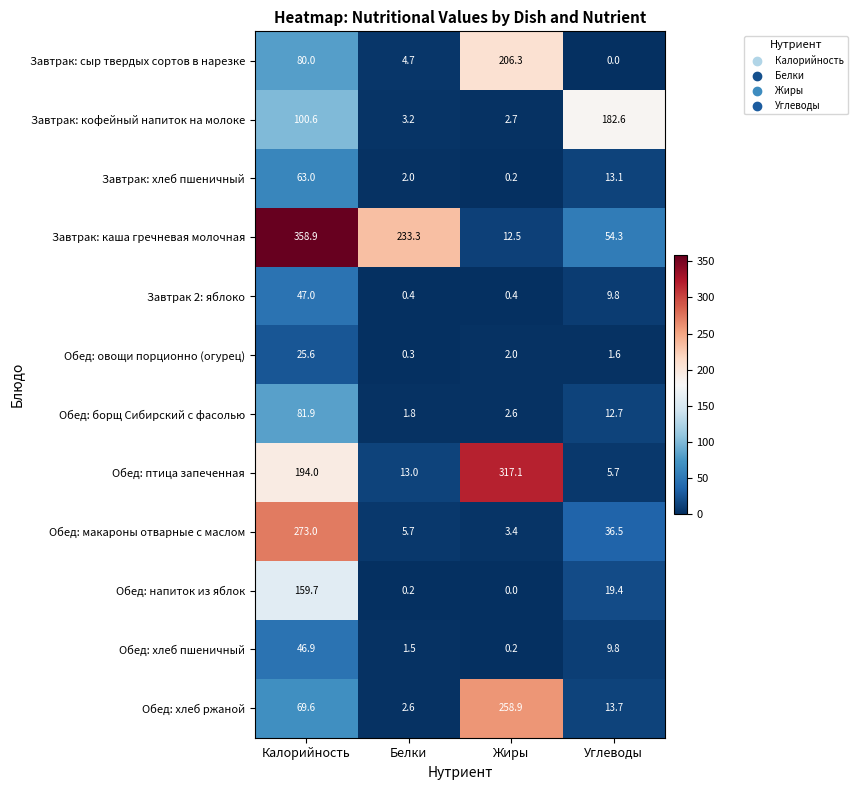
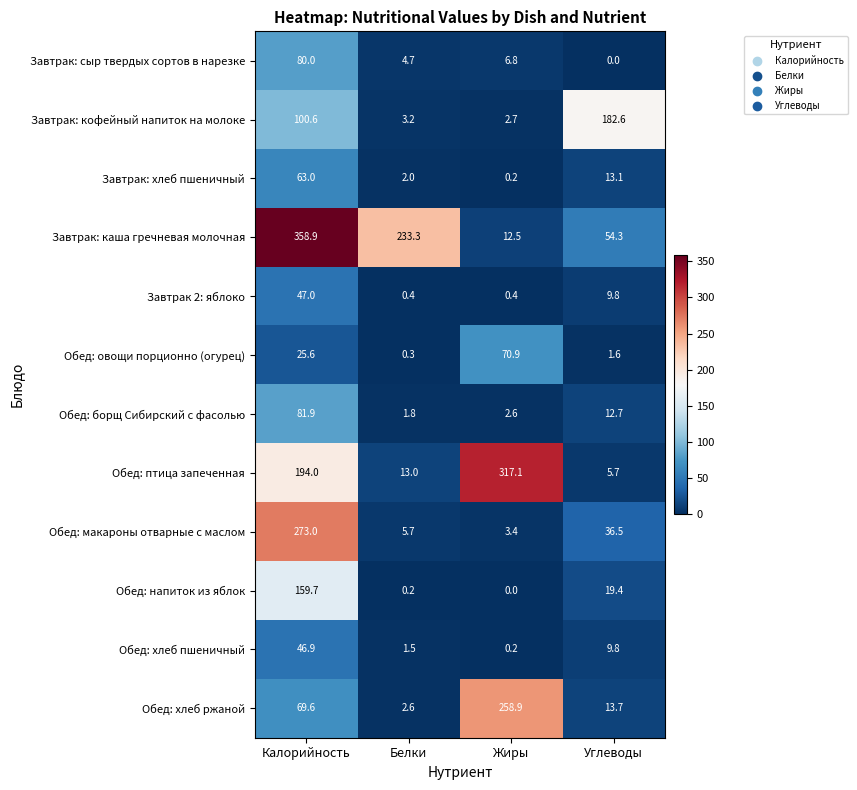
  {
    "Завтрак: сыр твердых сортов в нарезке": {
      "Калорийность": 80.0,
      "Белки": 4.7,
-     "Жиры": 206.3,
+     "Жиры": 6.8,
      "Углеводы": 0.0
    },
    "Завтрак: кофейный напиток на молоке": {
      "Калорийность": 100.6,
      "Белки": 3.2,
      "Жиры": 2.7,
      "Углеводы": 182.6
    },
    "Завтрак: хлеб пшеничный": {
      "Калорийность": 63.0,
      "Белки": 2.0,
      "Жиры": 0.2,
      "Углеводы": 13.1
    },
    "Завтрак: каша гречневая молочная": {
      "Калорийность": 358.9,
      "Белки": 233.3,
      "Жиры": 12.5,
      "Углеводы": 54.3
    },
    "Завтрак 2: яблоко": {
      "Калорийность": 47.0,
      "Белки": 0.4,
      "Жиры": 0.4,
      "Углеводы": 9.8
    },
    "Обед: овощи порционно (огурец)": {
      "Калорийность": 25.6,
      "Белки": 0.3,
-     "Жиры": 2.0,
+     "Жиры": 70.9,
      "Углеводы": 1.6
    },
    "Обед: борщ Сибирский с фасолью": {
      "Калорийность": 81.9,
      "Белки": 1.8,
      "Жиры": 2.6,
      "Углеводы": 12.7
    },
    "Обед: птица запеченная": {
      "Калорийность": 194.0,
      "Белки": 13.0,
      "Жиры": 317.1,
      "Углеводы": 5.7
    },
    "Обед: макароны отварные с маслом": {
      "Калорийность": 273.0,
      "Белки": 5.7,
      "Жиры": 3.4,
      "Углеводы": 36.5
    },
    "Обед: напиток из яблок": {
      "Калорийность": 159.7,
      "Белки": 0.2,
      "Жиры": 0.0,
      "Углеводы": 19.4
    },
    "Обед: хлеб пшеничный": {
      "Калорийность": 46.9,
      "Белки": 1.5,
      "Жиры": 0.2,
      "Углеводы": 9.8
    },
    "Обед: хлеб ржаной": {
      "Калорийность": 69.6,
      "Белки": 2.6,
      "Жиры": 258.9,
      "Углеводы": 13.7
    }
  }
